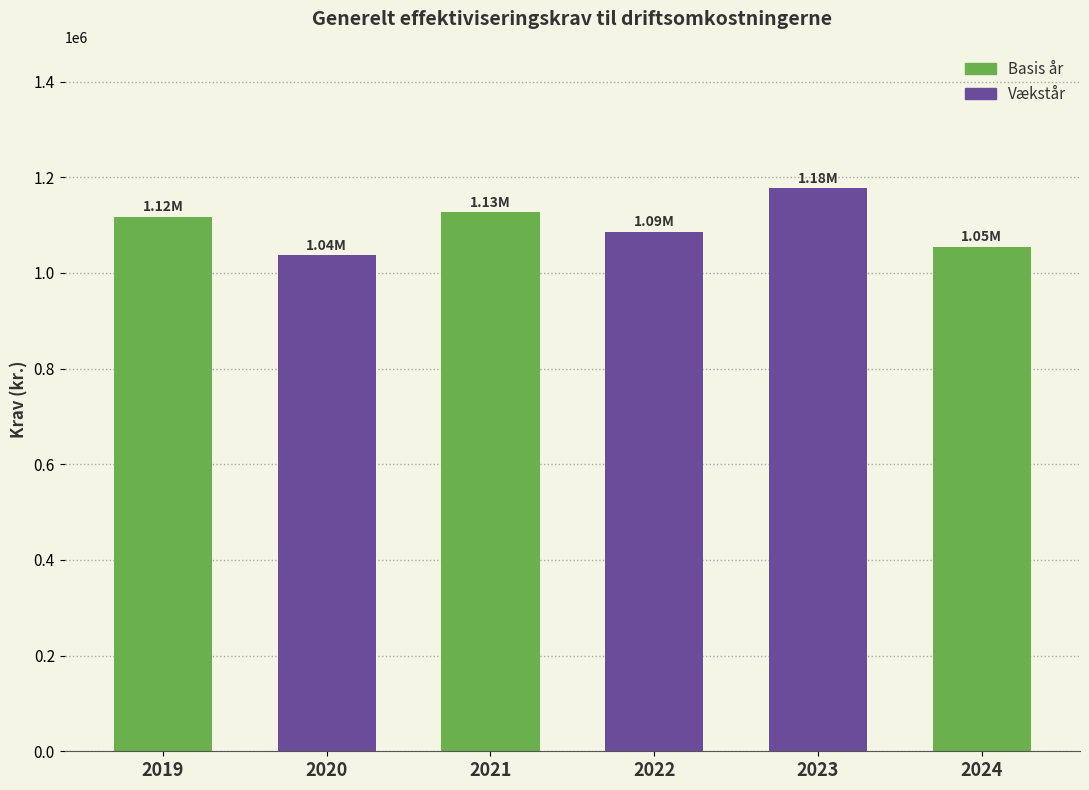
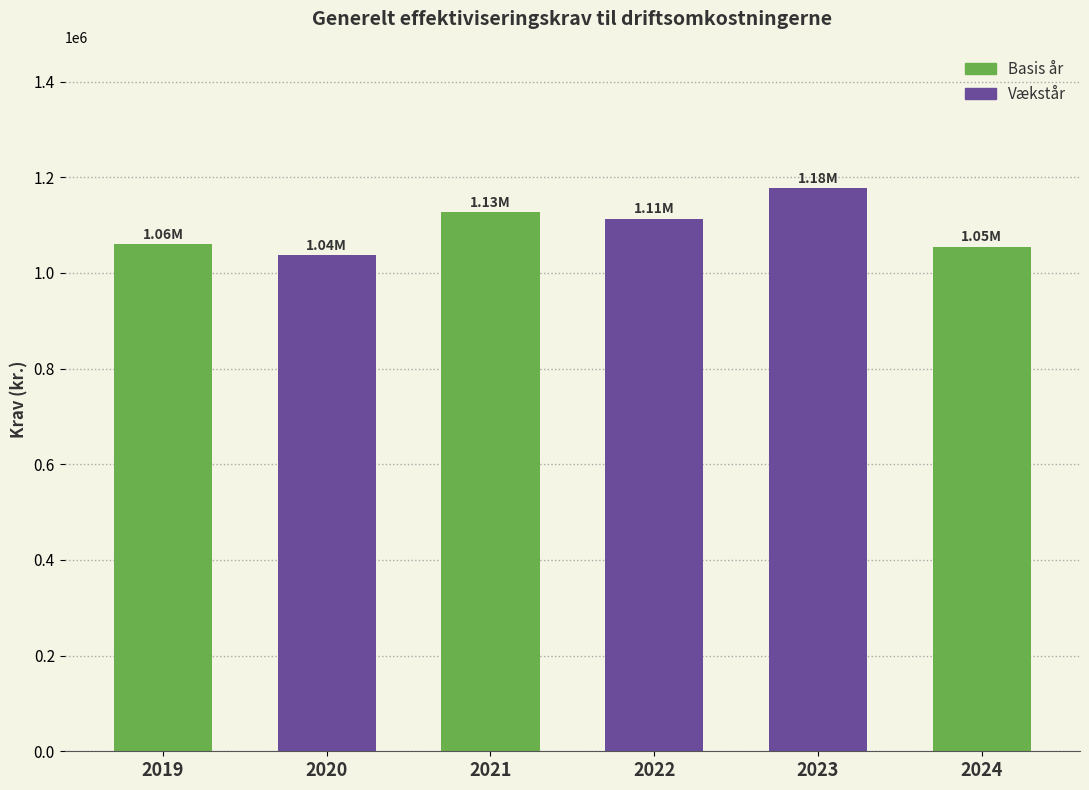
  {
-   "2019": "1.12M",
+   "2019": "1.06M",
    "2020": "1.04M",
    "2021": "1.13M",
-   "2022": "1.09M",
+   "2022": "1.11M",
    "2023": "1.18M",
    "2024": "1.05M"
  }
